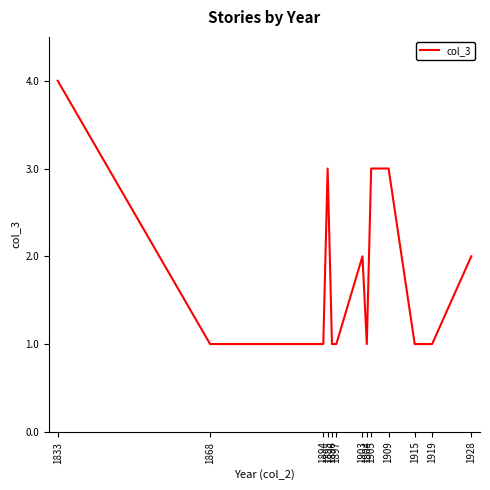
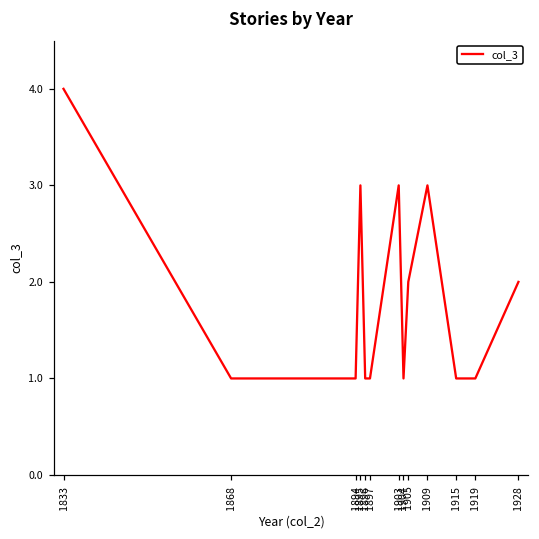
  {
    "1833": 4,
    "1868": 1,
    "1894": 1,
    "1895": 3,
    "1896": 1,
    "1897": 1,
-   "1903": 2,
+   "1903": 3,
    "1904": 1,
-   "1905": 3,
+   "1905": 2,
    "1909": 3,
    "1915": 1,
    "1919": 1,
    "1928": 2
  }
